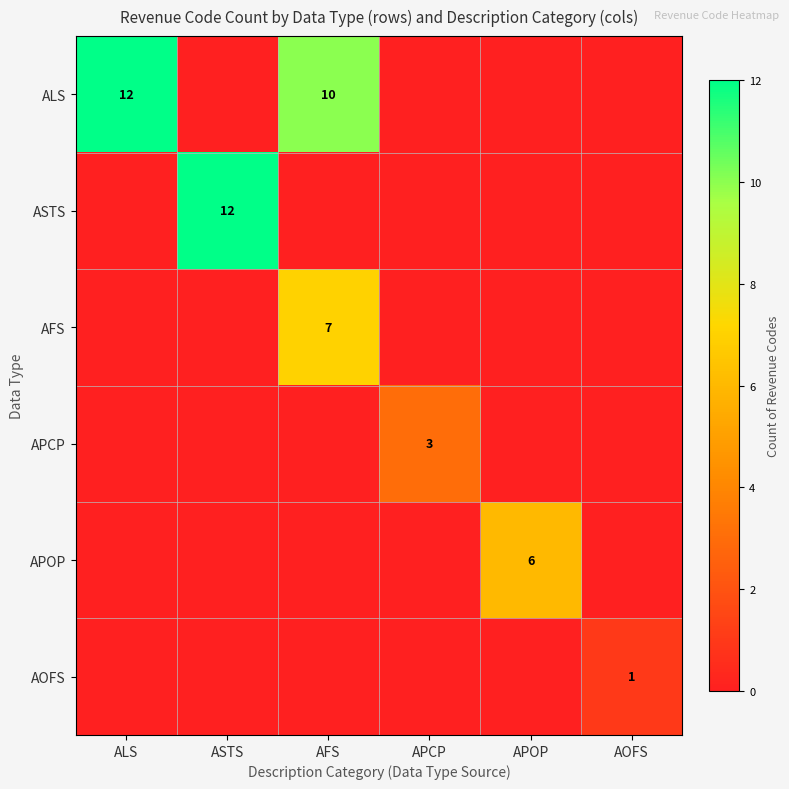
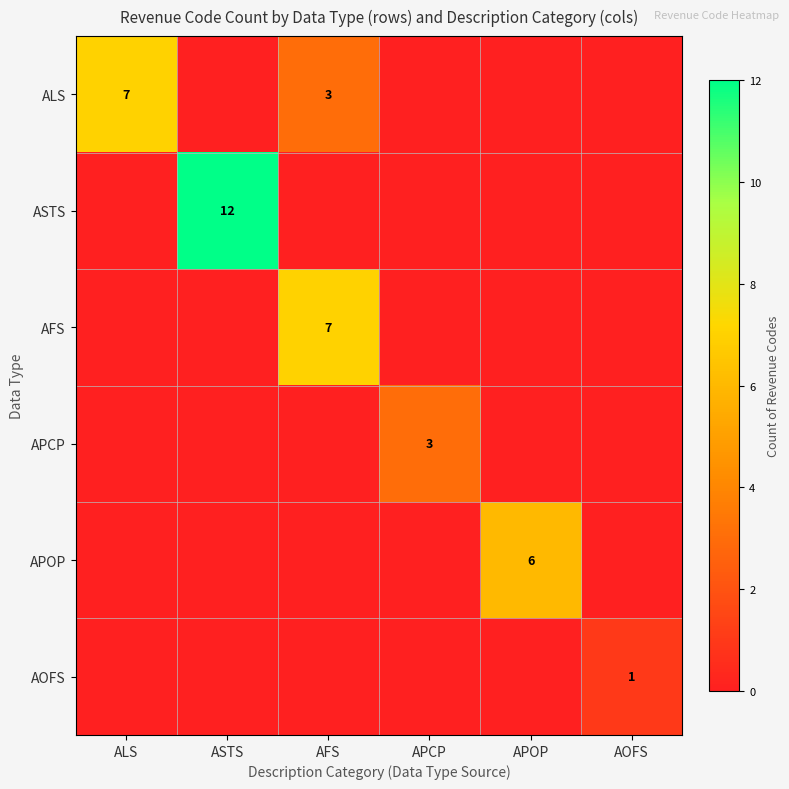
  {
    "ALS": {
-     "ALS": 12,
-     "AFS": 10
+     "ALS": 7,
+     "AFS": 3
    },
    "ASTS": {
      "ASTS": 12
    },
    "AFS": {
      "AFS": 7
    },
    "APCP": {
      "APCP": 3
    },
    "APOP": {
      "APOP": 6
    },
    "AOFS": {
      "AOFS": 1
    }
  }
